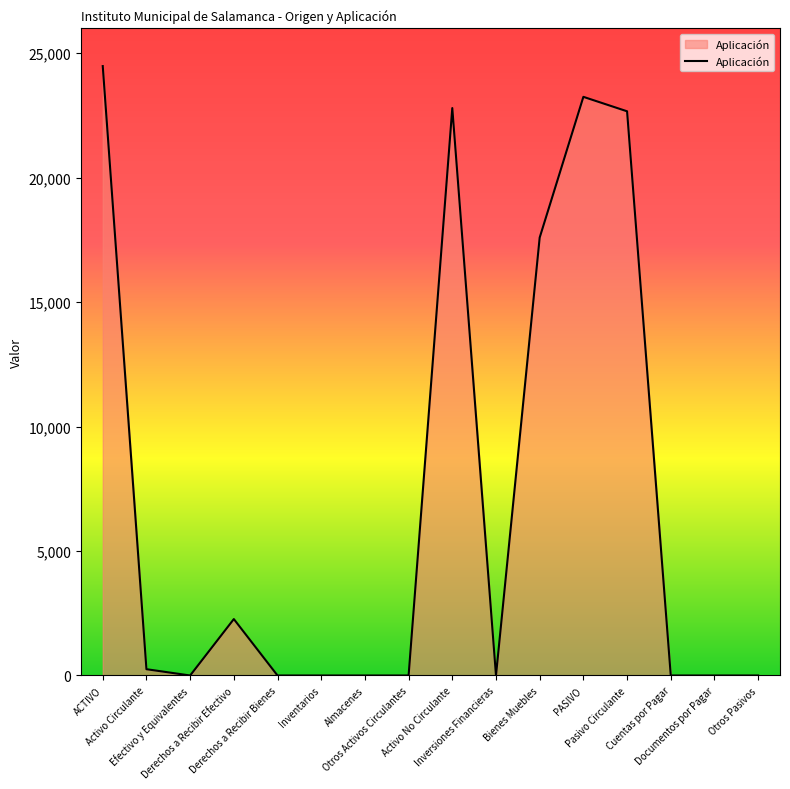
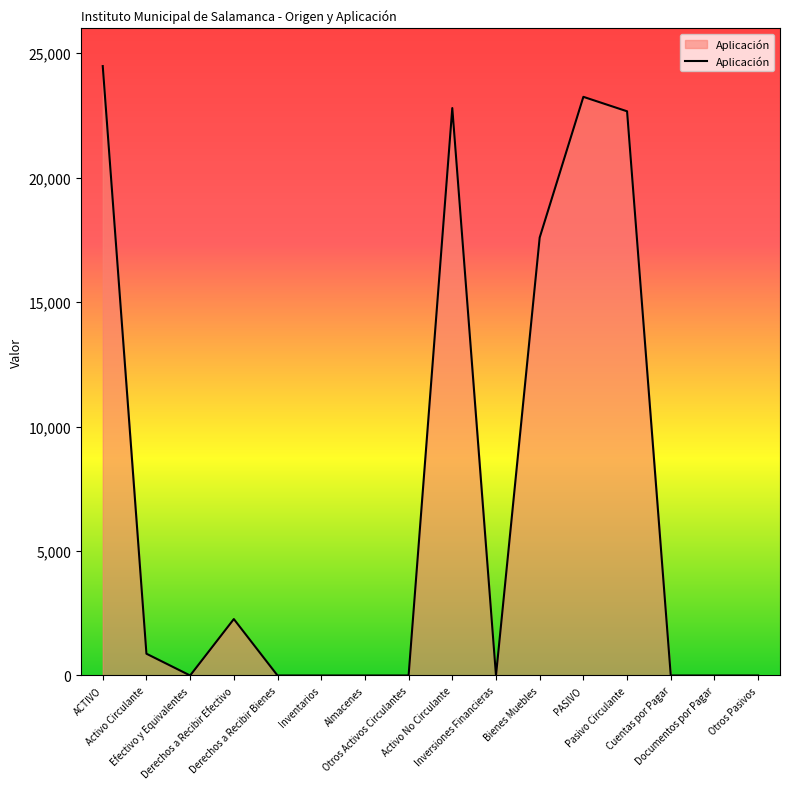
  {
    "ACTIVO": "24,500",
-   "Activo Circulante": "300",
+   "Activo Circulante": "900",
    "Efectivo y Equivalentes": "0",
    "Derechos a Recibir Efectivo": "2,300",
    "Derechos a Recibir Bienes": "0",
    "Inventarios": "0",
    "Almacenes": "0",
    "Otros Activos Circulantes": "0",
    "Activo No Circulante": "22,800",
    "Inversiones Financieras": "0",
    "Bienes Muebles": "17,600",
    "PASIVO": "23,200",
    "Pasivo Circulante": "22,700",
    "Cuentas por Pagar": "0",
    "Documentos por Pagar": "0",
    "Otros Pasivos": "0"
  }
